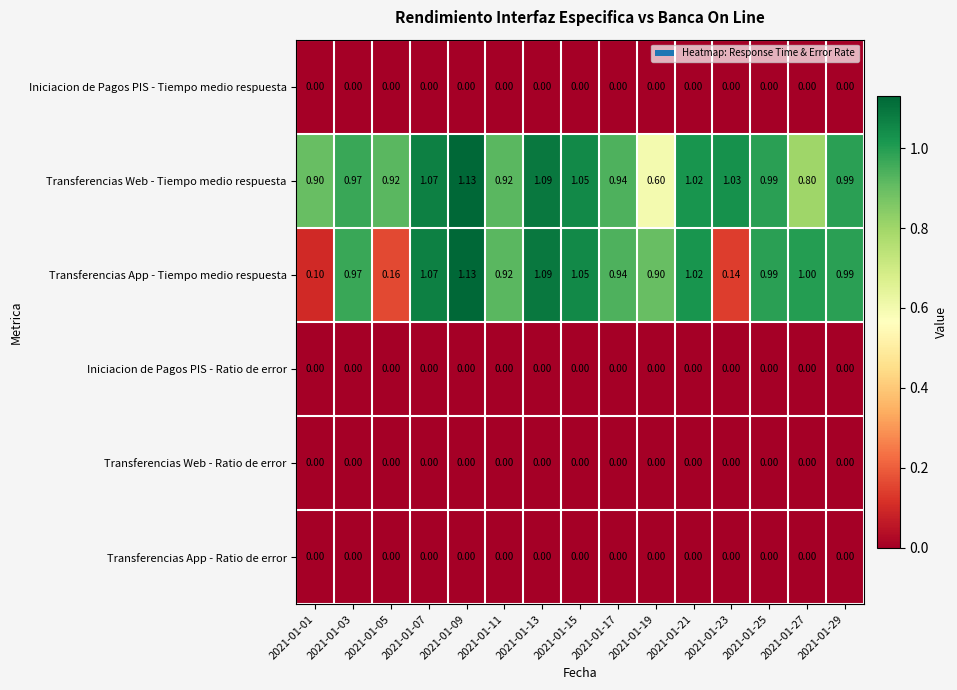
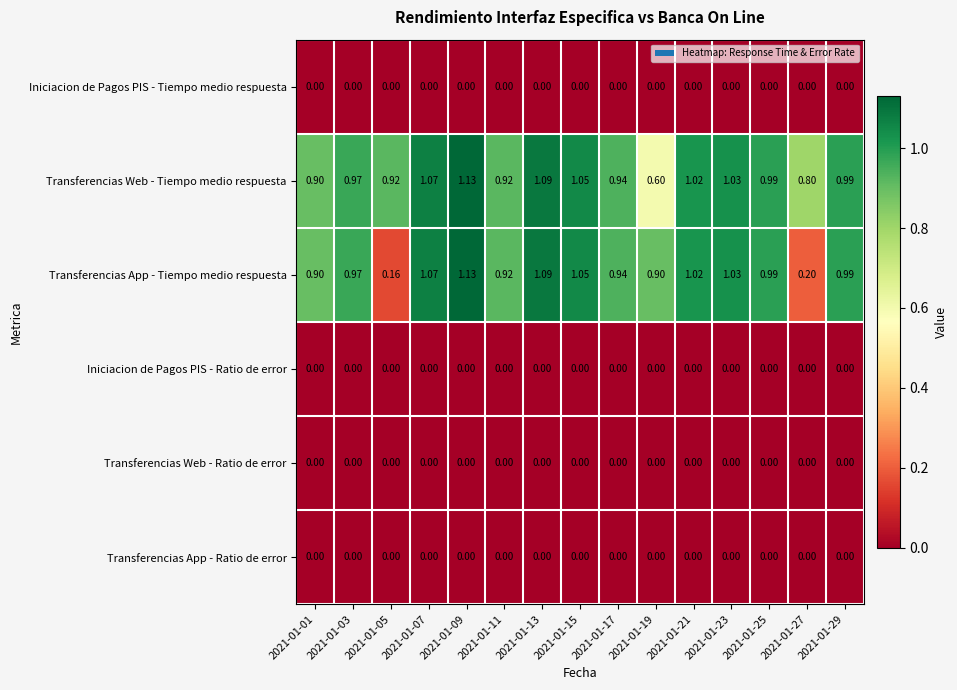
  {
    "Iniciacion de Pagos PIS - Tiempo medio respuesta": {
      "2021-01-01": 0.00,
      "2021-01-03": 0.00,
      "2021-01-05": 0.00,
      "2021-01-07": 0.00,
      "2021-01-09": 0.00,
      "2021-01-11": 0.00,
      "2021-01-13": 0.00,
      "2021-01-15": 0.00,
      "2021-01-17": 0.00,
      "2021-01-19": 0.00,
      "2021-01-21": 0.00,
      "2021-01-23": 0.00,
      "2021-01-25": 0.00,
      "2021-01-27": 0.00,
      "2021-01-29": 0.00
    },
    "Transferencias Web - Tiempo medio respuesta": {
      "2021-01-01": 0.90,
      "2021-01-03": 0.97,
      "2021-01-05": 0.92,
      "2021-01-07": 1.07,
      "2021-01-09": 1.13,
      "2021-01-11": 0.92,
      "2021-01-13": 1.09,
      "2021-01-15": 1.05,
      "2021-01-17": 0.94,
      "2021-01-19": 0.60,
      "2021-01-21": 1.02,
      "2021-01-23": 1.03,
      "2021-01-25": 0.99,
      "2021-01-27": 0.80,
      "2021-01-29": 0.99
    },
    "Transferencias App - Tiempo medio respuesta": {
-     "2021-01-01": 0.10,
+     "2021-01-01": 0.90,
      "2021-01-03": 0.97,
      "2021-01-05": 0.16,
      "2021-01-07": 1.07,
      "2021-01-09": 1.13,
      "2021-01-11": 0.92,
      "2021-01-13": 1.09,
      "2021-01-15": 1.05,
      "2021-01-17": 0.94,
      "2021-01-19": 0.90,
      "2021-01-21": 1.02,
-     "2021-01-23": 0.14,
+     "2021-01-23": 1.03,
      "2021-01-25": 0.99,
-     "2021-01-27": 1.00,
+     "2021-01-27": 0.20,
      "2021-01-29": 0.99
    },
    "Iniciacion de Pagos PIS - Ratio de error": {
      "2021-01-01": 0.00,
      "2021-01-03": 0.00,
      "2021-01-05": 0.00,
      "2021-01-07": 0.00,
      "2021-01-09": 0.00,
      "2021-01-11": 0.00,
      "2021-01-13": 0.00,
      "2021-01-15": 0.00,
      "2021-01-17": 0.00,
      "2021-01-19": 0.00,
      "2021-01-21": 0.00,
      "2021-01-23": 0.00,
      "2021-01-25": 0.00,
      "2021-01-27": 0.00,
      "2021-01-29": 0.00
    },
    "Transferencias Web - Ratio de error": {
      "2021-01-01": 0.00,
      "2021-01-03": 0.00,
      "2021-01-05": 0.00,
      "2021-01-07": 0.00,
      "2021-01-09": 0.00,
      "2021-01-11": 0.00,
      "2021-01-13": 0.00,
      "2021-01-15": 0.00,
      "2021-01-17": 0.00,
      "2021-01-19": 0.00,
      "2021-01-21": 0.00,
      "2021-01-23": 0.00,
      "2021-01-25": 0.00,
      "2021-01-27": 0.00,
      "2021-01-29": 0.00
    },
    "Transferencias App - Ratio de error": {
      "2021-01-01": 0.00,
      "2021-01-03": 0.00,
      "2021-01-05": 0.00,
      "2021-01-07": 0.00,
      "2021-01-09": 0.00,
      "2021-01-11": 0.00,
      "2021-01-13": 0.00,
      "2021-01-15": 0.00,
      "2021-01-17": 0.00,
      "2021-01-19": 0.00,
      "2021-01-21": 0.00,
      "2021-01-23": 0.00,
      "2021-01-25": 0.00,
      "2021-01-27": 0.00,
      "2021-01-29": 0.00
    }
  }
